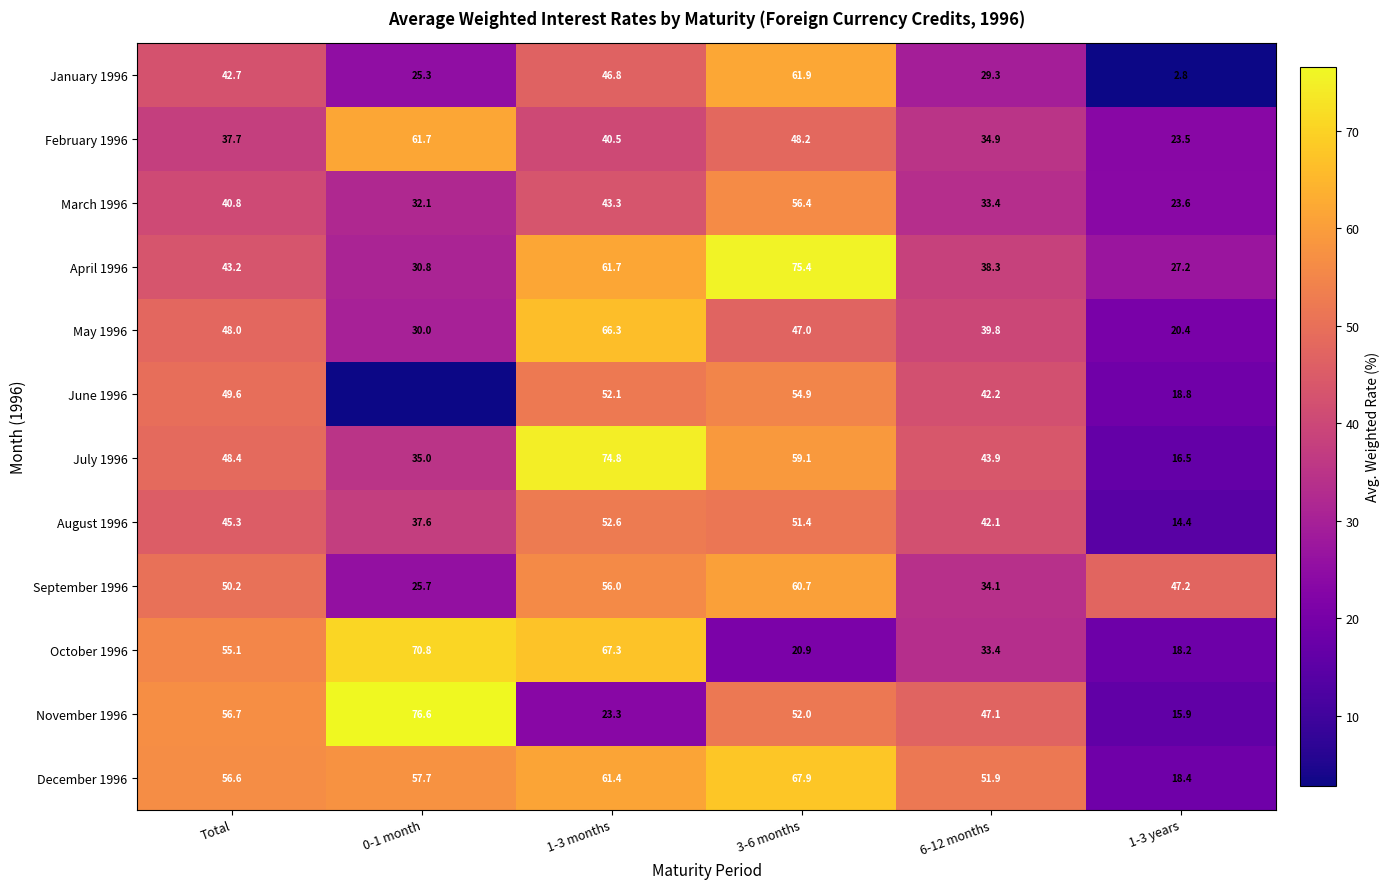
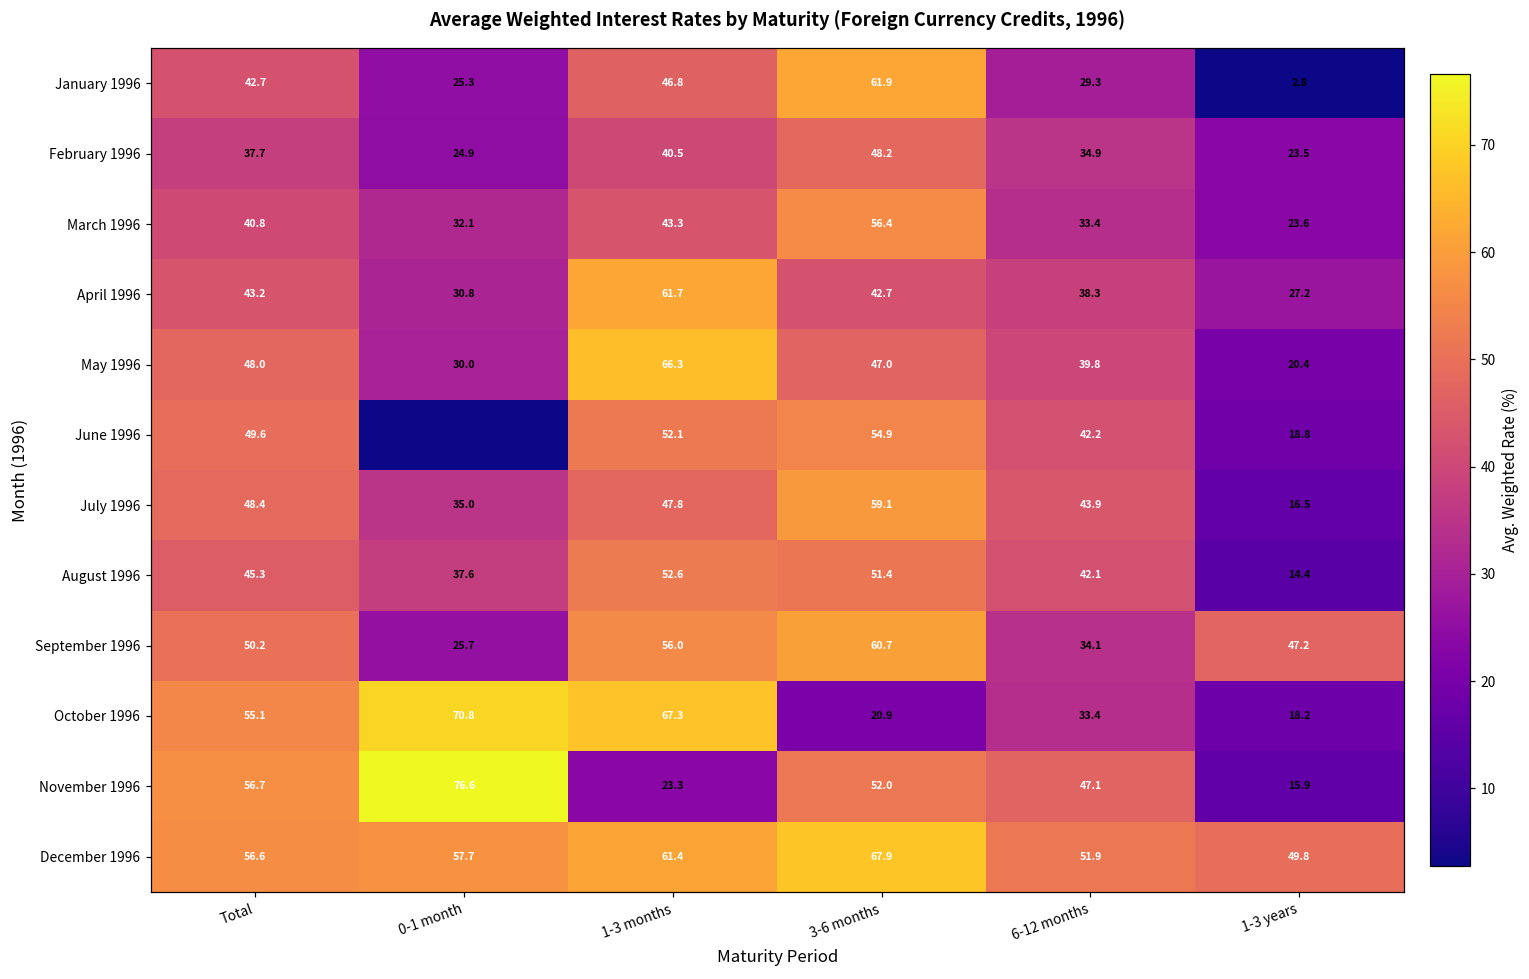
  {
    "January 1996": {
      "Total": 42.7,
      "0-1 month": 25.3,
      "1-3 months": 46.8,
      "3-6 months": 61.9,
      "6-12 months": 29.3,
      "1-3 years": 2.8
    },
    "February 1996": {
      "Total": 37.7,
-     "0-1 month": 61.7,
+     "0-1 month": 24.9,
      "1-3 months": 40.5,
      "3-6 months": 48.2,
      "6-12 months": 34.9,
      "1-3 years": 23.5
    },
    "March 1996": {
      "Total": 40.8,
      "0-1 month": 32.1,
      "1-3 months": 43.3,
      "3-6 months": 56.4,
      "6-12 months": 33.4,
      "1-3 years": 23.6
    },
    "April 1996": {
      "Total": 43.2,
      "0-1 month": 30.8,
      "1-3 months": 61.7,
-     "3-6 months": 75.4,
+     "3-6 months": 42.7,
      "6-12 months": 38.3,
      "1-3 years": 27.2
    },
    "May 1996": {
      "Total": 48.0,
      "0-1 month": 30.0,
      "1-3 months": 66.3,
      "3-6 months": 47.0,
      "6-12 months": 39.8,
      "1-3 years": 20.4
    },
    "June 1996": {
      "Total": 49.6,
      "1-3 months": 52.1,
      "3-6 months": 54.9,
      "6-12 months": 42.2,
      "1-3 years": 18.8
    },
    "July 1996": {
      "Total": 48.4,
      "0-1 month": 35.0,
-     "1-3 months": 74.8,
+     "1-3 months": 47.8,
      "3-6 months": 59.1,
      "6-12 months": 43.9,
      "1-3 years": 16.5
    },
    "August 1996": {
      "Total": 45.3,
      "0-1 month": 37.6,
      "1-3 months": 52.6,
      "3-6 months": 51.4,
      "6-12 months": 42.1,
      "1-3 years": 14.4
    },
    "September 1996": {
      "Total": 50.2,
      "0-1 month": 25.7,
      "1-3 months": 56.0,
      "3-6 months": 60.7,
      "6-12 months": 34.1,
      "1-3 years": 47.2
    },
    "October 1996": {
      "Total": 55.1,
      "0-1 month": 70.8,
      "1-3 months": 67.3,
      "3-6 months": 20.9,
      "6-12 months": 33.4,
      "1-3 years": 18.2
    },
    "November 1996": {
      "Total": 56.7,
      "0-1 month": 76.6,
      "1-3 months": 23.3,
      "3-6 months": 52.0,
      "6-12 months": 47.1,
      "1-3 years": 15.9
    },
    "December 1996": {
      "Total": 56.6,
      "0-1 month": 57.7,
      "1-3 months": 61.4,
      "3-6 months": 67.9,
      "6-12 months": 51.9,
-     "1-3 years": 18.4
+     "1-3 years": 49.8
    }
  }
